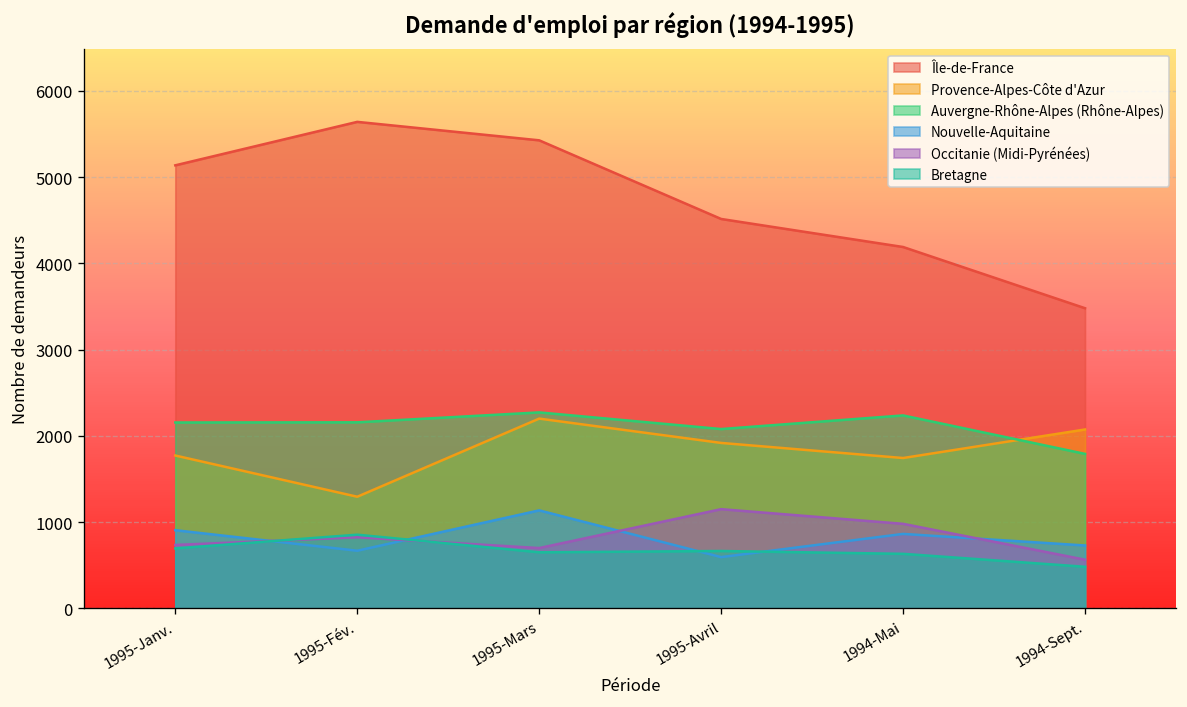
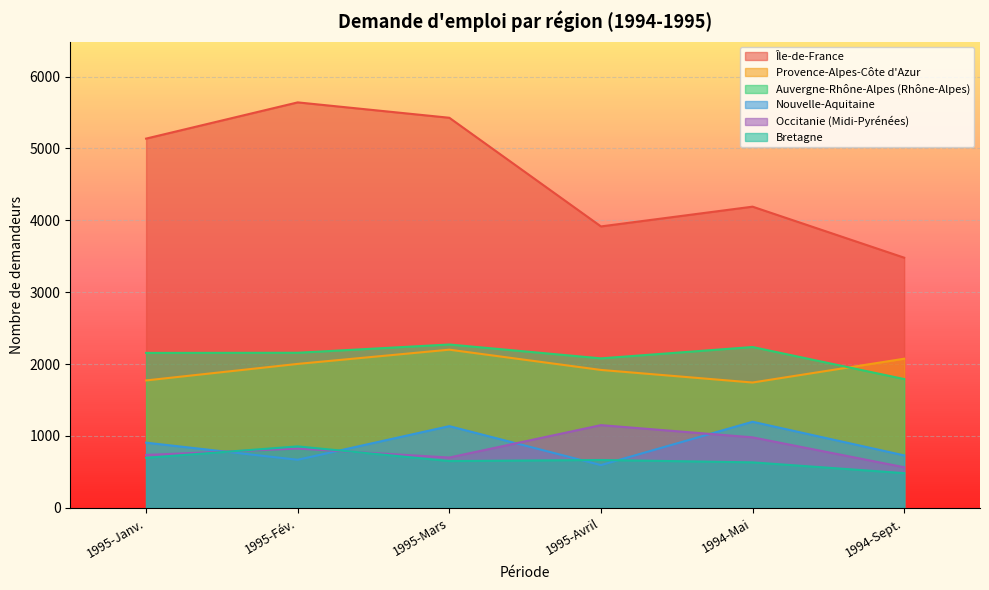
  {
    "Île-de-France": {
      "1995-Janv.": 5100,
      "1995-Fév.": 5600,
      "1995-Mars": 5400,
-     "1995-Avril": 4500,
+     "1995-Avril": 3900,
      "1994-Mai": 4200,
      "1994-Sept.": 3500
    },
    "Provence-Alpes-Côte d'Azur": {
      "1995-Janv.": 1800,
-     "1995-Fév.": 1300,
+     "1995-Fév.": 2000,
      "1995-Mars": 2200,
      "1995-Avril": 1900,
      "1994-Mai": 1700,
      "1994-Sept.": 2100
    },
    "Nouvelle-Aquitaine": {
      "1995-Janv.": 900,
      "1995-Fév.": 700,
      "1995-Mars": 1100,
      "1995-Avril": 600,
-     "1994-Mai": 900,
+     "1994-Mai": 1200,
      "1994-Sept.": 700
    },
    "Occitanie (Midi-Pyrénées)": {
      "1995-Janv.": 700,
      "1995-Mars": 700,
      "1995-Avril": 1200,
      "1994-Mai": 1000,
      "1994-Sept.": 600
    }
  }
